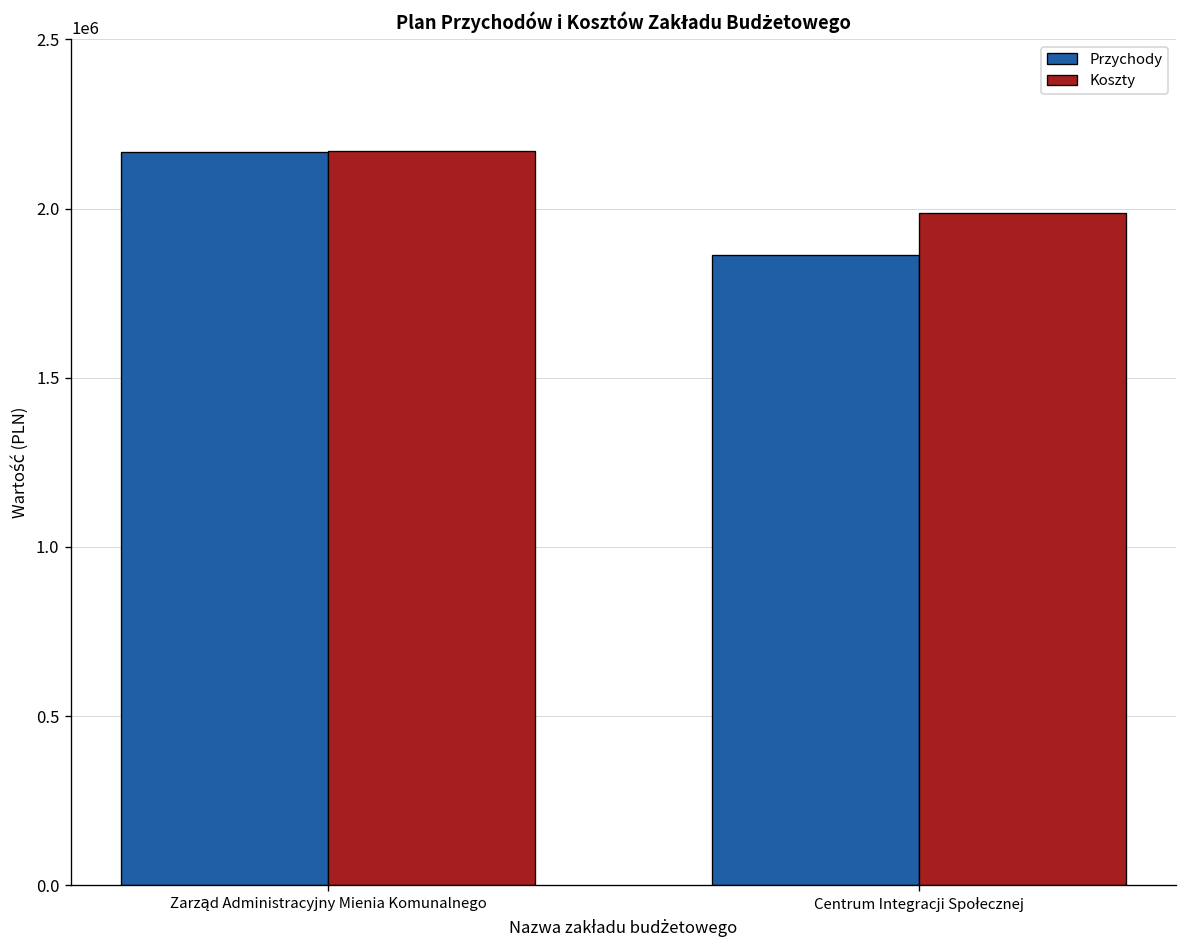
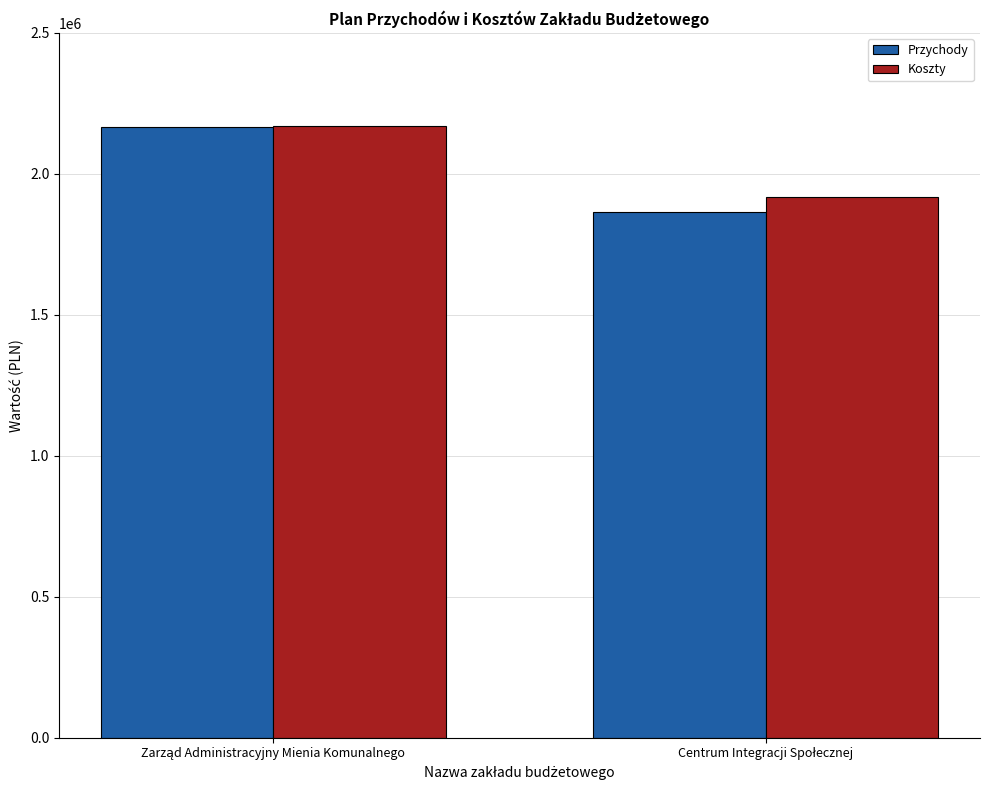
  {
    "Przychody": {
      "Zarząd Administracyjny Mienia Komunalnego": 2170000,
      "Centrum Integracji Społecznej": 1860000
    },
    "Koszty": {
      "Zarząd Administracyjny Mienia Komunalnego": 2170000,
-     "Centrum Integracji Społecznej": 1990000
+     "Centrum Integracji Społecznej": 1920000
    }
  }
